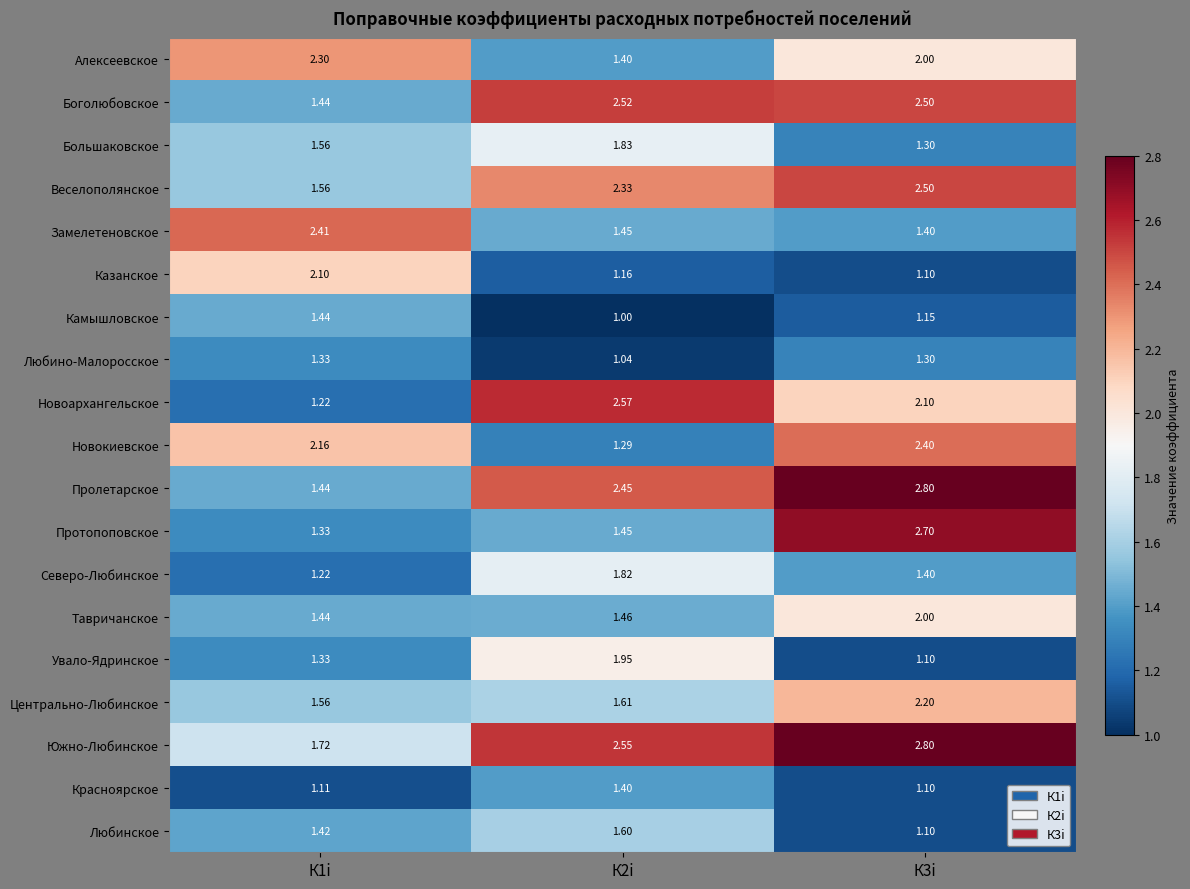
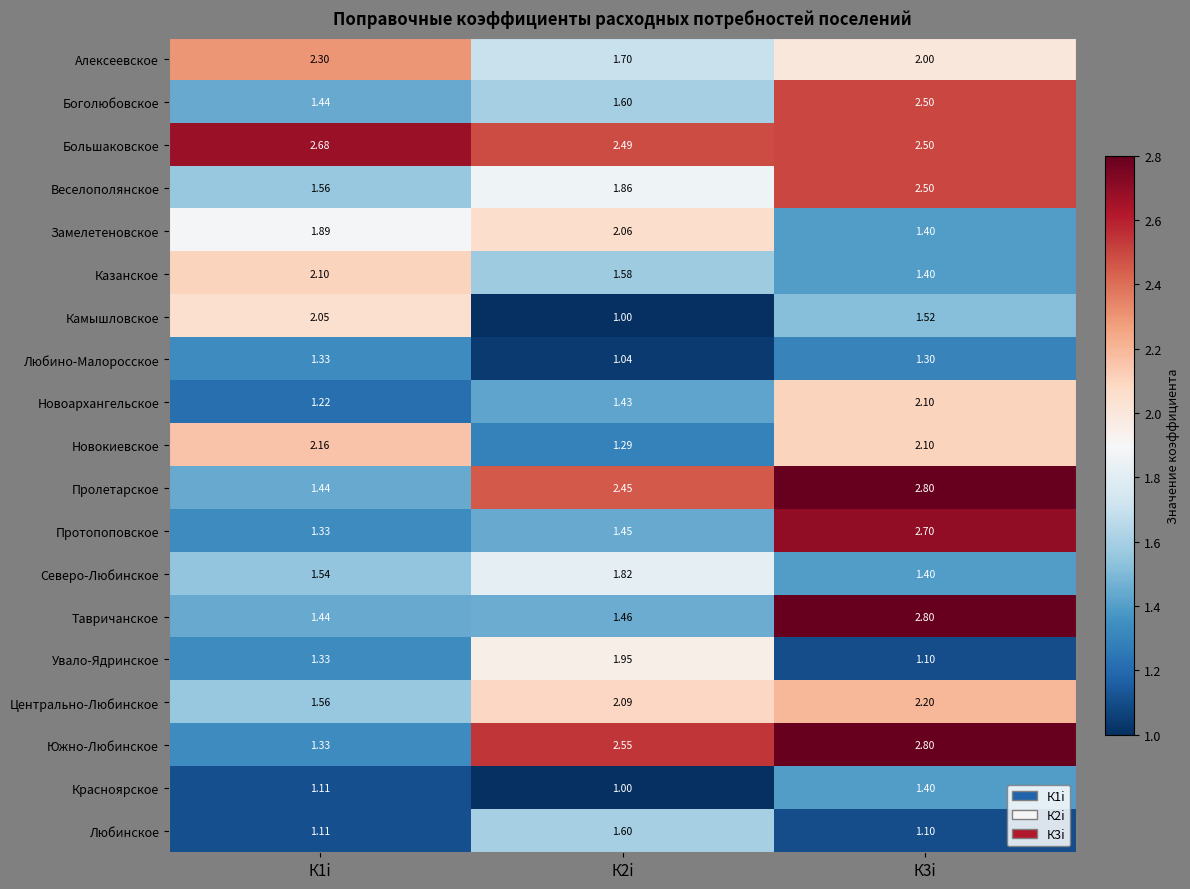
  {
    "Алексеевское": {
      "К1i": 2.30,
-     "К2i": 1.40,
+     "К2i": 1.70,
      "К3i": 2.00
    },
    "Боголюбовское": {
      "К1i": 1.44,
-     "К2i": 2.52,
+     "К2i": 1.60,
      "К3i": 2.50
    },
    "Большаковское": {
-     "К1i": 1.56,
-     "К2i": 1.83,
-     "К3i": 1.30
+     "К1i": 2.68,
+     "К2i": 2.49,
+     "К3i": 2.50
    },
    "Веселополянское": {
      "К1i": 1.56,
-     "К2i": 2.33,
+     "К2i": 1.86,
      "К3i": 2.50
    },
    "Замелетеновское": {
-     "К1i": 2.41,
-     "К2i": 1.45,
+     "К1i": 1.89,
+     "К2i": 2.06,
      "К3i": 1.40
    },
    "Казанское": {
      "К1i": 2.10,
-     "К2i": 1.16,
-     "К3i": 1.10
+     "К2i": 1.58,
+     "К3i": 1.40
    },
    "Камышловское": {
-     "К1i": 1.44,
+     "К1i": 2.05,
      "К2i": 1.00,
-     "К3i": 1.15
+     "К3i": 1.52
    },
    "Любино-Малоросское": {
      "К1i": 1.33,
      "К2i": 1.04,
      "К3i": 1.30
    },
    "Новоархангельское": {
      "К1i": 1.22,
-     "К2i": 2.57,
+     "К2i": 1.43,
      "К3i": 2.10
    },
    "Новокиевское": {
      "К1i": 2.16,
      "К2i": 1.29,
-     "К3i": 2.40
+     "К3i": 2.10
    },
    "Пролетарское": {
      "К1i": 1.44,
      "К2i": 2.45,
      "К3i": 2.80
    },
    "Протопоповское": {
      "К1i": 1.33,
      "К2i": 1.45,
      "К3i": 2.70
    },
    "Северо-Любинское": {
-     "К1i": 1.22,
+     "К1i": 1.54,
      "К2i": 1.82,
      "К3i": 1.40
    },
    "Тавричанское": {
      "К1i": 1.44,
      "К2i": 1.46,
-     "К3i": 2.00
+     "К3i": 2.80
    },
    "Увало-Ядринское": {
      "К1i": 1.33,
      "К2i": 1.95,
      "К3i": 1.10
    },
    "Центрально-Любинское": {
      "К1i": 1.56,
-     "К2i": 1.61,
+     "К2i": 2.09,
      "К3i": 2.20
    },
    "Южно-Любинское": {
-     "К1i": 1.72,
+     "К1i": 1.33,
      "К2i": 2.55,
      "К3i": 2.80
    },
    "Красноярское": {
      "К1i": 1.11,
-     "К2i": 1.40,
-     "К3i": 1.10
+     "К2i": 1.00,
+     "К3i": 1.40
    },
    "Любинское": {
-     "К1i": 1.42,
+     "К1i": 1.11,
      "К2i": 1.60,
      "К3i": 1.10
    }
  }
